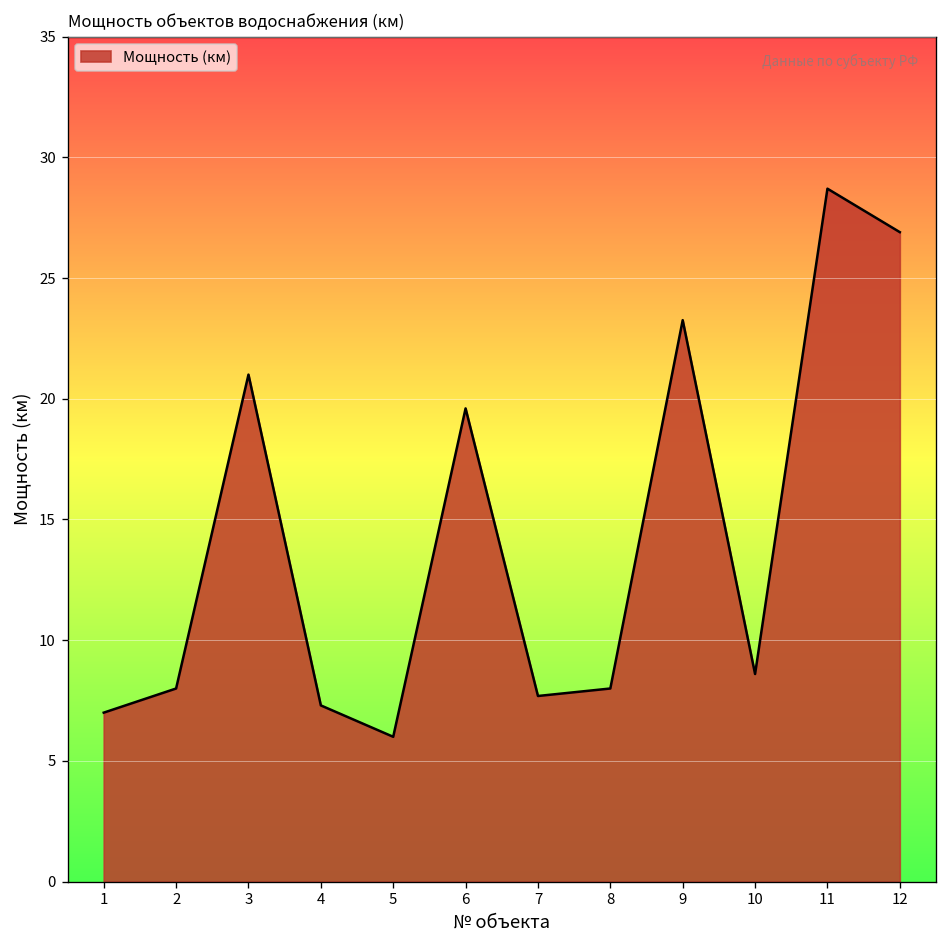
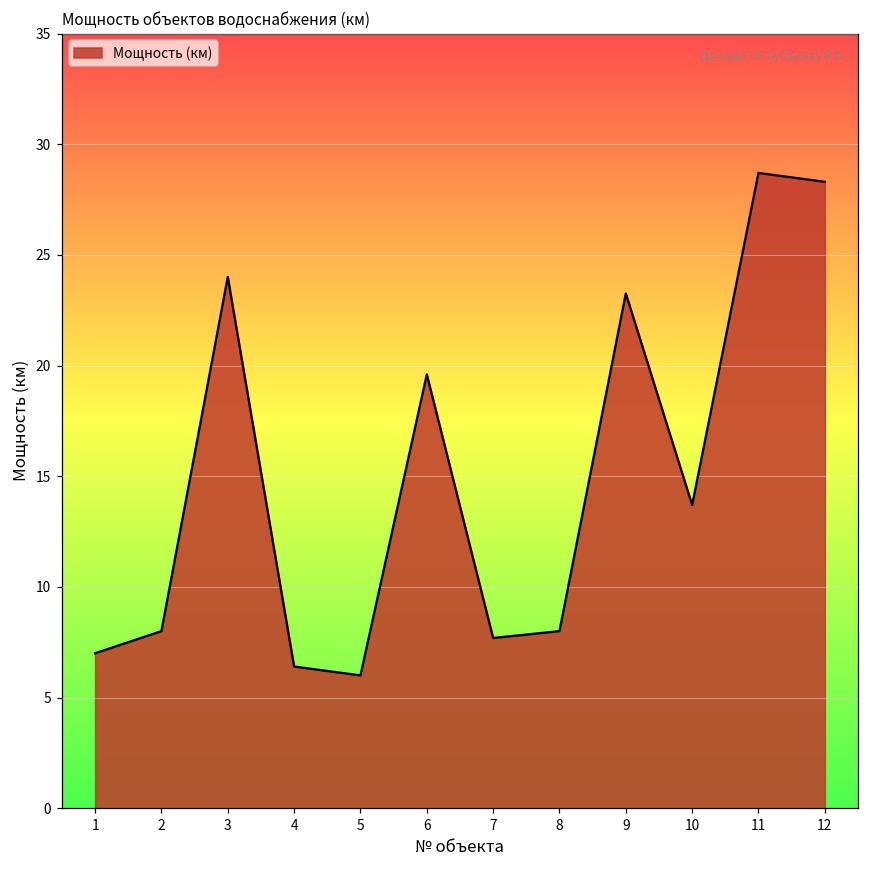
  {
    "1": 7.0,
    "2": 8.0,
-   "3": 21,
-   "4": 7.3,
+   "3": 24,
+   "4": 6.4,
    "5": 6.0,
    "6": 19.6,
    "7": 7.7,
    "8": 8.0,
    "9": 23.3,
-   "10": 8.6,
+   "10": 13.7,
    "11": 28.7,
-   "12": 26.9
+   "12": 28.3
  }
